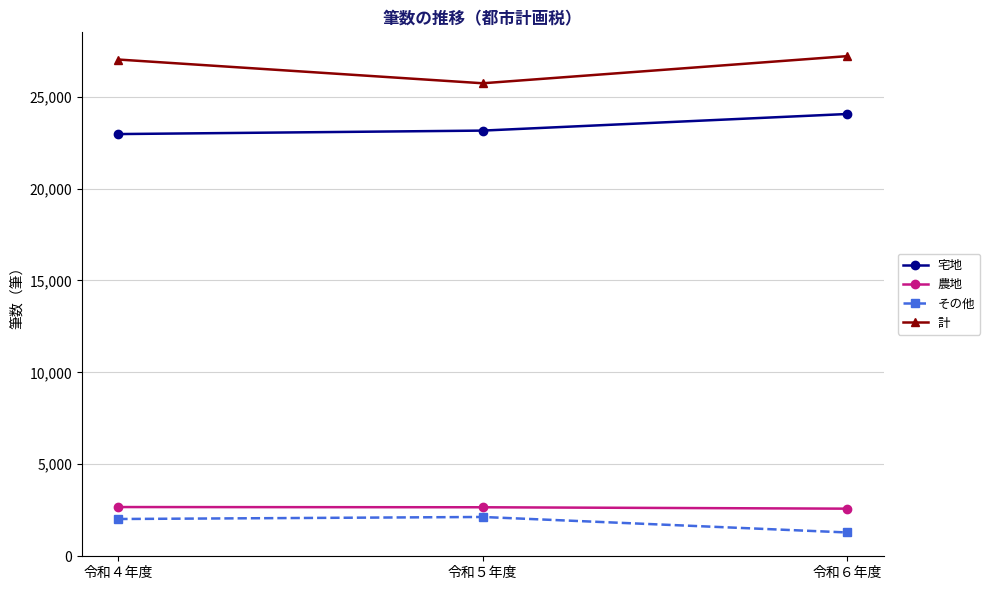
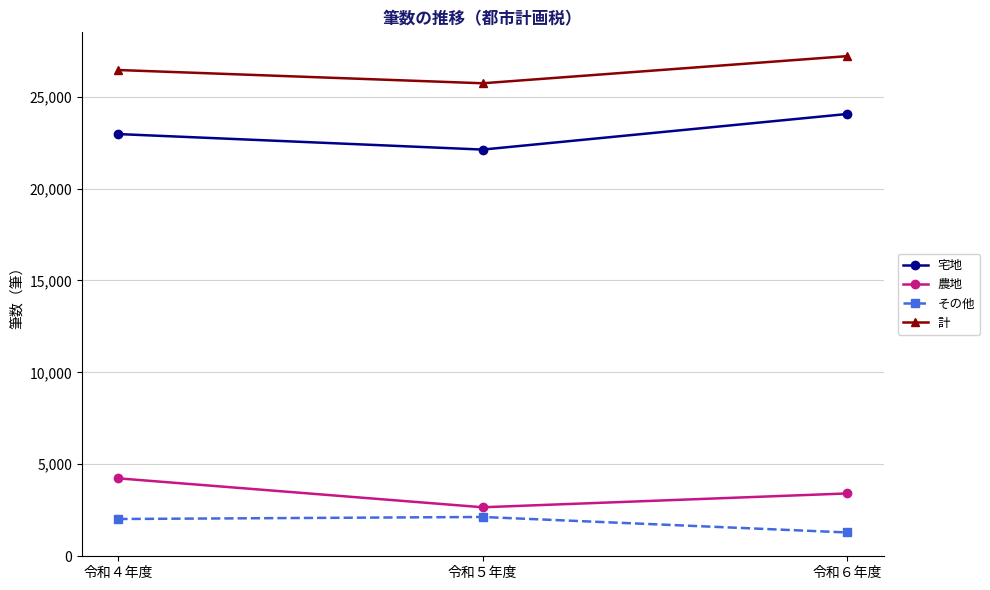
  {
    "宅地": {
      "令和４年度": "23,000",
-     "令和５年度": "23,200",
+     "令和５年度": "22,100",
      "令和６年度": "24,100"
    },
    "農地": {
-     "令和４年度": "2,700",
+     "令和４年度": "4,200",
      "令和５年度": "2,700",
-     "令和６年度": "2,600"
+     "令和６年度": "3,400"
    },
    "その他": {
      "令和４年度": "2,000",
      "令和５年度": "2,100",
      "令和６年度": "1,300"
    },
    "計": {
-     "令和４年度": "27,000",
+     "令和４年度": "26,500",
      "令和５年度": "25,700",
      "令和６年度": "27,200"
    }
  }
